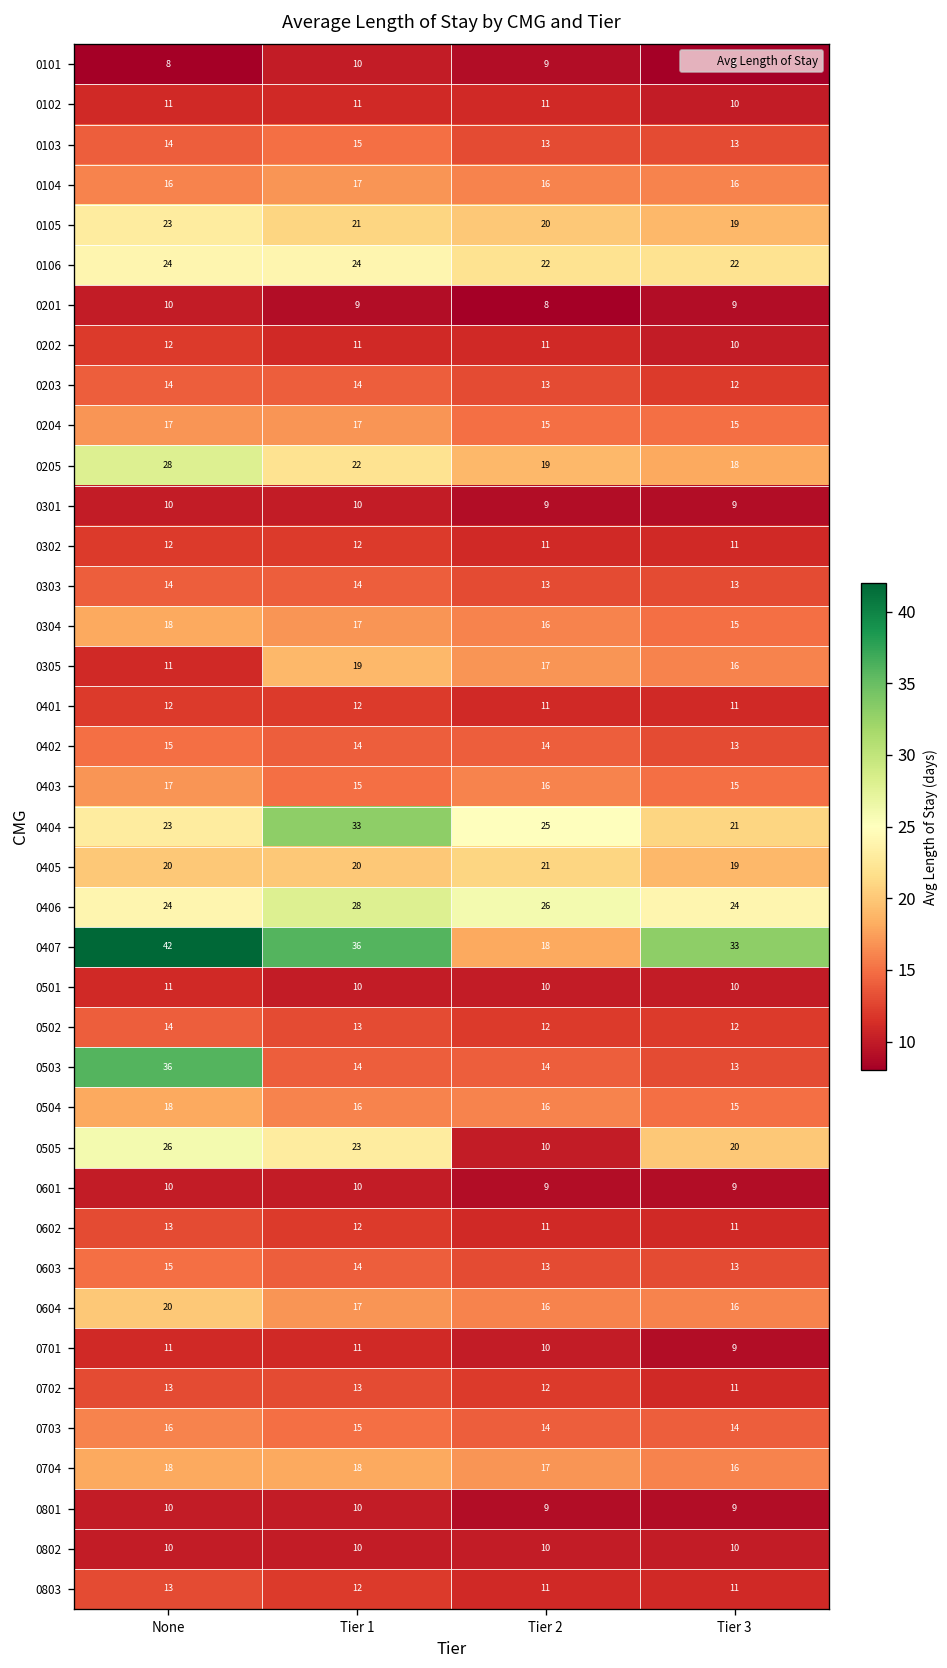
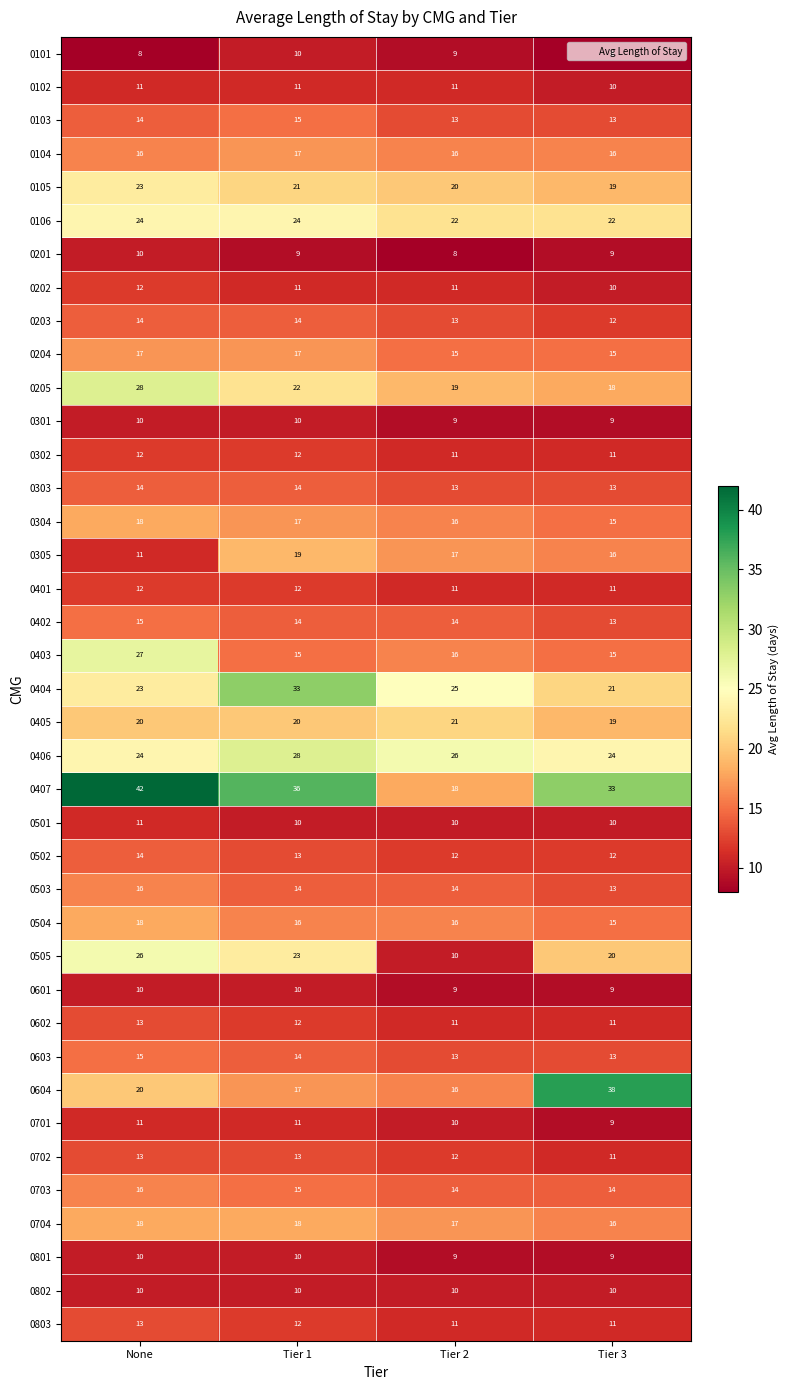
  {
    "0101": {
      "None": 8,
      "Tier 1": 10,
      "Tier 2": 9
    },
    "0102": {
      "None": 11,
      "Tier 1": 11,
      "Tier 2": 11,
      "Tier 3": 10
    },
    "0103": {
      "None": 14,
      "Tier 1": 15,
      "Tier 2": 13,
      "Tier 3": 13
    },
    "0104": {
      "None": 16,
      "Tier 1": 17,
      "Tier 2": 16,
      "Tier 3": 16
    },
    "0105": {
      "None": 23,
      "Tier 1": 21,
      "Tier 2": 20,
      "Tier 3": 19
    },
    "0106": {
      "None": 24,
      "Tier 1": 24,
      "Tier 2": 22,
      "Tier 3": 22
    },
    "0201": {
      "None": 10,
      "Tier 1": 9,
      "Tier 2": 8,
      "Tier 3": 9
    },
    "0202": {
      "None": 12,
      "Tier 1": 11,
      "Tier 2": 11,
      "Tier 3": 10
    },
    "0203": {
      "None": 14,
      "Tier 1": 14,
      "Tier 2": 13,
      "Tier 3": 12
    },
    "0204": {
      "None": 17,
      "Tier 1": 17,
      "Tier 2": 15,
      "Tier 3": 15
    },
    "0205": {
      "None": 28,
      "Tier 1": 22,
      "Tier 2": 19,
      "Tier 3": 18
    },
    "0301": {
      "None": 10,
      "Tier 1": 10,
      "Tier 2": 9,
      "Tier 3": 9
    },
    "0302": {
      "None": 12,
      "Tier 1": 12,
      "Tier 2": 11,
      "Tier 3": 11
    },
    "0303": {
      "None": 14,
      "Tier 1": 14,
      "Tier 2": 13,
      "Tier 3": 13
    },
    "0304": {
      "None": 18,
      "Tier 1": 17,
      "Tier 2": 16,
      "Tier 3": 15
    },
    "0305": {
      "None": 11,
      "Tier 1": 19,
      "Tier 2": 17,
      "Tier 3": 16
    },
    "0401": {
      "None": 12,
      "Tier 1": 12,
      "Tier 2": 11,
      "Tier 3": 11
    },
    "0402": {
      "None": 15,
      "Tier 1": 14,
      "Tier 2": 14,
      "Tier 3": 13
    },
    "0403": {
-     "None": 17,
+     "None": 27,
      "Tier 1": 15,
      "Tier 2": 16,
      "Tier 3": 15
    },
    "0404": {
      "None": 23,
      "Tier 1": 33,
      "Tier 2": 25,
      "Tier 3": 21
    },
    "0405": {
      "None": 20,
      "Tier 1": 20,
      "Tier 2": 21,
      "Tier 3": 19
    },
    "0406": {
      "None": 24,
      "Tier 1": 28,
      "Tier 2": 26,
      "Tier 3": 24
    },
    "0407": {
      "None": 42,
      "Tier 1": 36,
      "Tier 2": 18,
      "Tier 3": 33
    },
    "0501": {
      "None": 11,
      "Tier 1": 10,
      "Tier 2": 10,
      "Tier 3": 10
    },
    "0502": {
      "None": 14,
      "Tier 1": 13,
      "Tier 2": 12,
      "Tier 3": 12
    },
    "0503": {
-     "None": 36,
+     "None": 16,
      "Tier 1": 14,
      "Tier 2": 14,
      "Tier 3": 13
    },
    "0504": {
      "None": 18,
      "Tier 1": 16,
      "Tier 2": 16,
      "Tier 3": 15
    },
    "0505": {
      "None": 26,
      "Tier 1": 23,
      "Tier 2": 10,
      "Tier 3": 20
    },
    "0601": {
      "None": 10,
      "Tier 1": 10,
      "Tier 2": 9,
      "Tier 3": 9
    },
    "0602": {
      "None": 13,
      "Tier 1": 12,
      "Tier 2": 11,
      "Tier 3": 11
    },
    "0603": {
      "None": 15,
      "Tier 1": 14,
      "Tier 2": 13,
      "Tier 3": 13
    },
    "0604": {
      "None": 20,
      "Tier 1": 17,
      "Tier 2": 16,
-     "Tier 3": 16
+     "Tier 3": 38
    },
    "0701": {
      "None": 11,
      "Tier 1": 11,
      "Tier 2": 10,
      "Tier 3": 9
    },
    "0702": {
      "None": 13,
      "Tier 1": 13,
      "Tier 2": 12,
      "Tier 3": 11
    },
    "0703": {
      "None": 16,
      "Tier 1": 15,
      "Tier 2": 14,
      "Tier 3": 14
    },
    "0704": {
      "None": 18,
      "Tier 1": 18,
      "Tier 2": 17,
      "Tier 3": 16
    },
    "0801": {
      "None": 10,
      "Tier 1": 10,
      "Tier 2": 9,
      "Tier 3": 9
    },
    "0802": {
      "None": 10,
      "Tier 1": 10,
      "Tier 2": 10,
      "Tier 3": 10
    },
    "0803": {
      "None": 13,
      "Tier 1": 12,
      "Tier 2": 11,
      "Tier 3": 11
    }
  }
